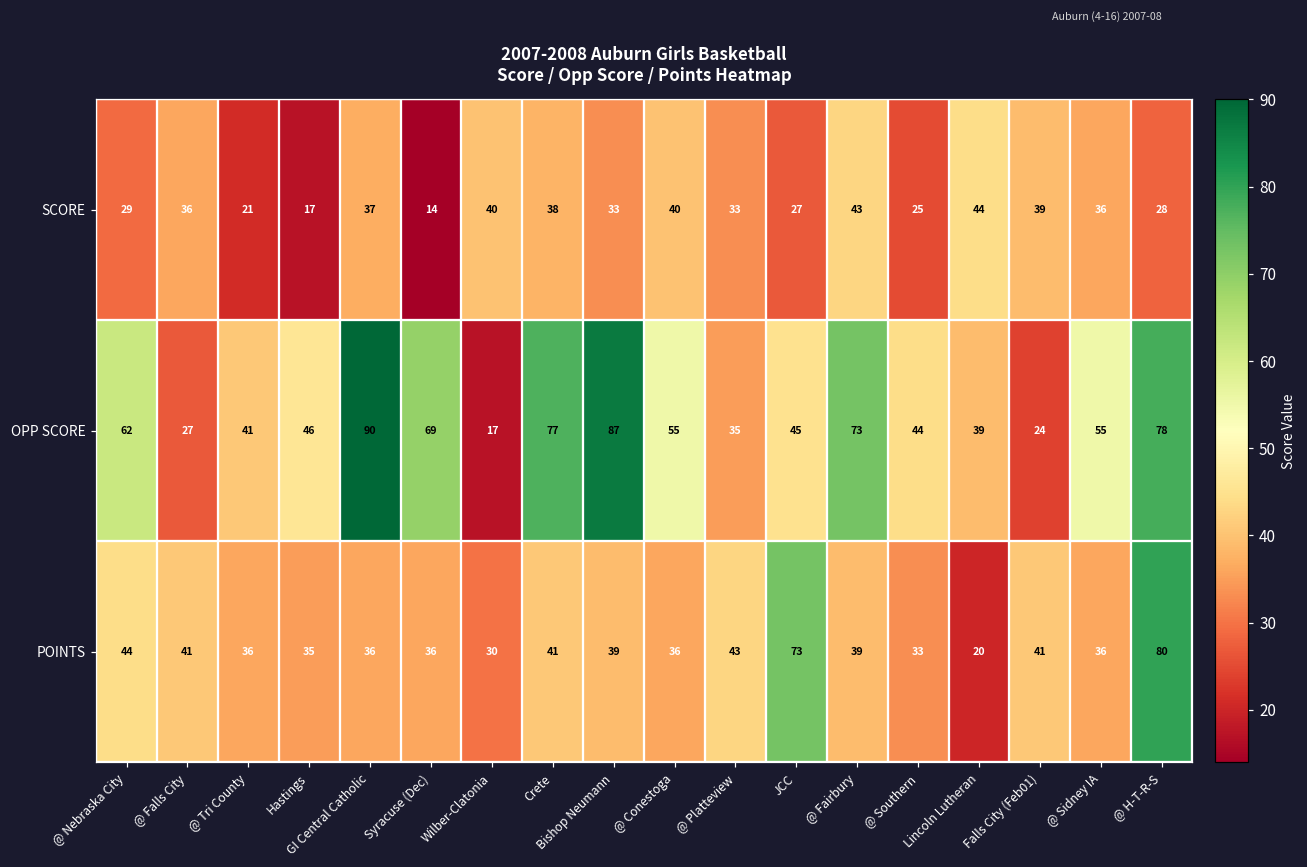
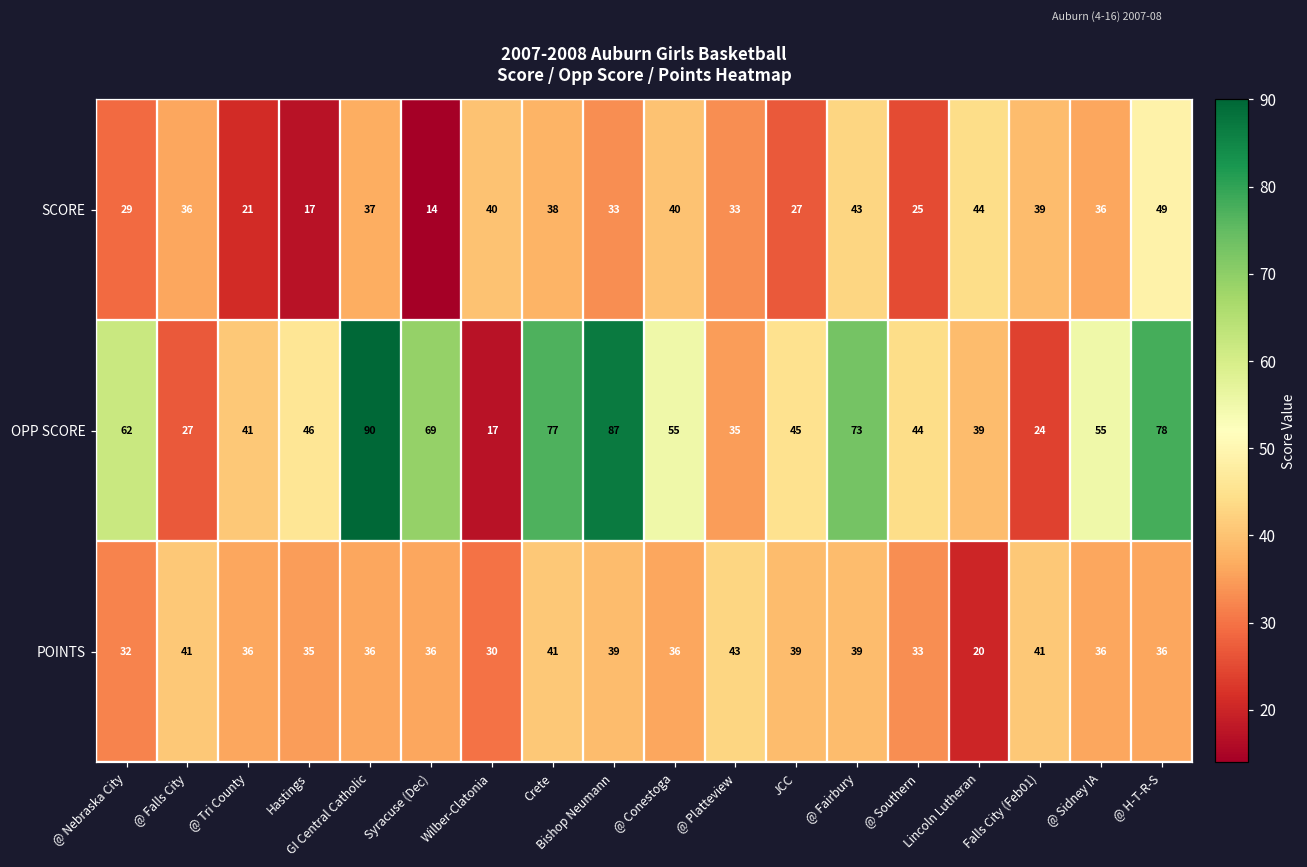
  {
    "SCORE": {
      "@ Nebraska City": 29,
      "@ Falls City": 36,
      "@ Tri County": 21,
      "Hastings": 17,
      "GI Central Catholic": 37,
      "Syracuse (Dec)": 14,
      "Wilber-Clatonia": 40,
      "Crete": 38,
      "Bishop Neumann": 33,
      "@ Conestoga": 40,
      "@ Platteview": 33,
      "JCC": 27,
      "@ Fairbury": 43,
      "@ Southern": 25,
      "Lincoln Lutheran": 44,
      "Falls City (Feb01)": 39,
      "@ Sidney IA": 36,
-     "@ H-T-R-S": 28
+     "@ H-T-R-S": 49
    },
    "OPP SCORE": {
      "@ Nebraska City": 62,
      "@ Falls City": 27,
      "@ Tri County": 41,
      "Hastings": 46,
      "GI Central Catholic": 90,
      "Syracuse (Dec)": 69,
      "Wilber-Clatonia": 17,
      "Crete": 77,
      "Bishop Neumann": 87,
      "@ Conestoga": 55,
      "@ Platteview": 35,
      "JCC": 45,
      "@ Fairbury": 73,
      "@ Southern": 44,
      "Lincoln Lutheran": 39,
      "Falls City (Feb01)": 24,
      "@ Sidney IA": 55,
      "@ H-T-R-S": 78
    },
    "POINTS": {
-     "@ Nebraska City": 44,
+     "@ Nebraska City": 32,
      "@ Falls City": 41,
      "@ Tri County": 36,
      "Hastings": 35,
      "GI Central Catholic": 36,
      "Syracuse (Dec)": 36,
      "Wilber-Clatonia": 30,
      "Crete": 41,
      "Bishop Neumann": 39,
      "@ Conestoga": 36,
      "@ Platteview": 43,
-     "JCC": 73,
+     "JCC": 39,
      "@ Fairbury": 39,
      "@ Southern": 33,
      "Lincoln Lutheran": 20,
      "Falls City (Feb01)": 41,
      "@ Sidney IA": 36,
-     "@ H-T-R-S": 80
+     "@ H-T-R-S": 36
    }
  }
